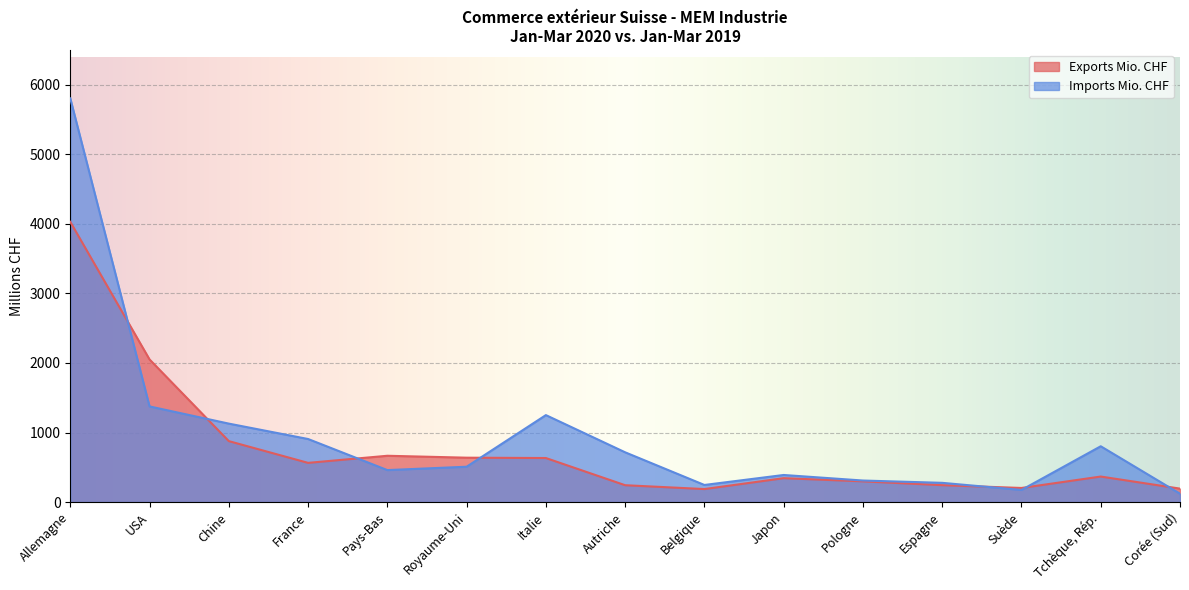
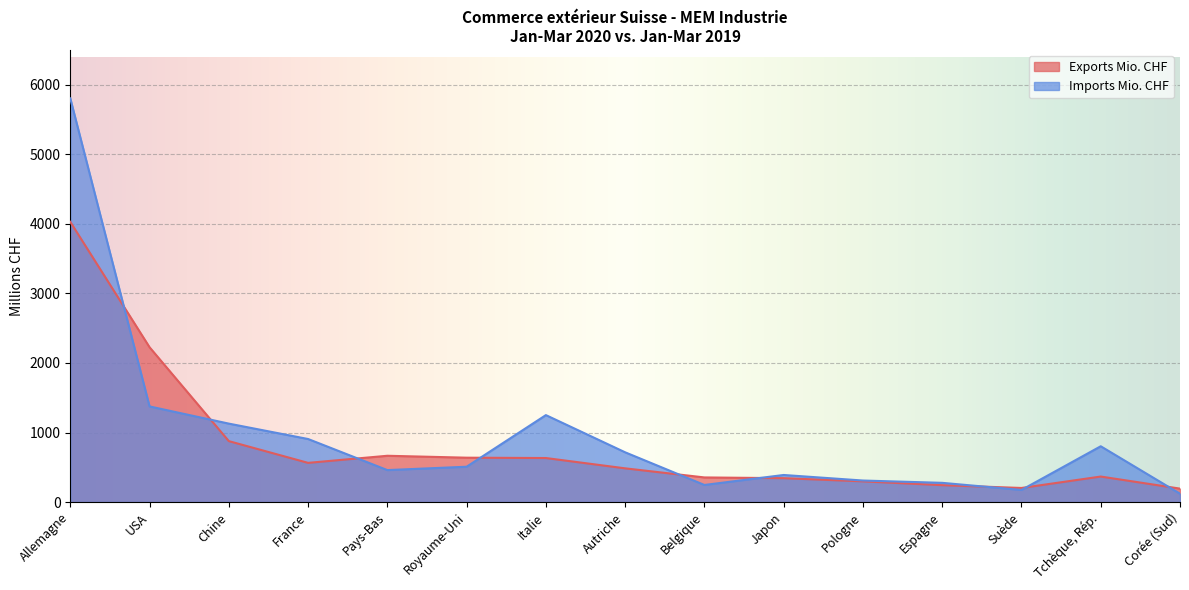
  {
    "Exports Mio. CHF": {
      "Allemagne": 4000,
-     "USA": 2100,
+     "USA": 2200,
      "Chine": 900,
      "France": 600,
      "Pays-Bas": 700,
      "Royaume-Uni": 600,
      "Italie": 600,
-     "Autriche": 200,
-     "Belgique": 200,
+     "Autriche": 500,
+     "Belgique": 400,
      "Japon": 300,
      "Tchèque, Rép.": 400,
      "Corée (Sud)": 200
    },
    "Imports Mio. CHF": {
      "Allemagne": 5800,
      "USA": 1400,
      "Chine": 1100,
      "France": 900,
      "Pays-Bas": 500,
      "Royaume-Uni": 500,
      "Italie": 1300,
      "Autriche": 700,
      "Belgique": 200,
      "Japon": 400,
      "Tchèque, Rép.": 800,
      "Corée (Sud)": 100
    }
  }
